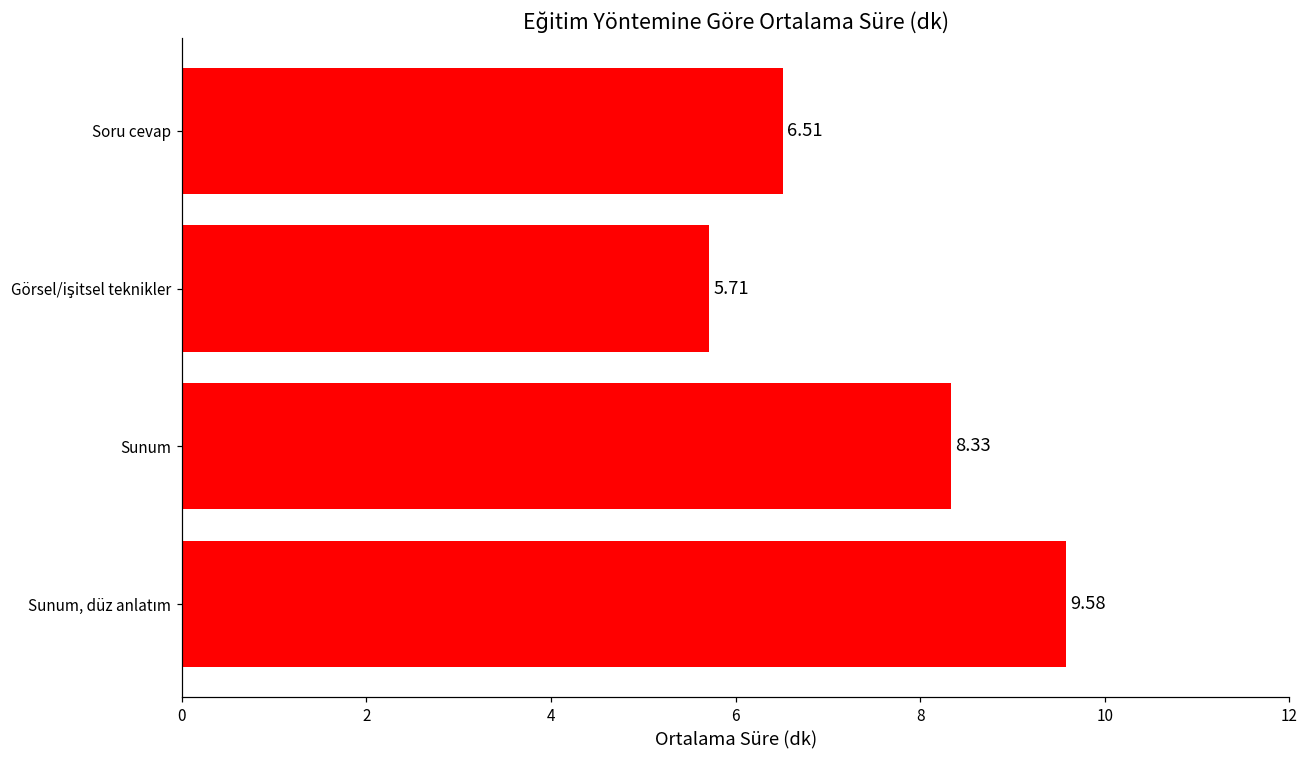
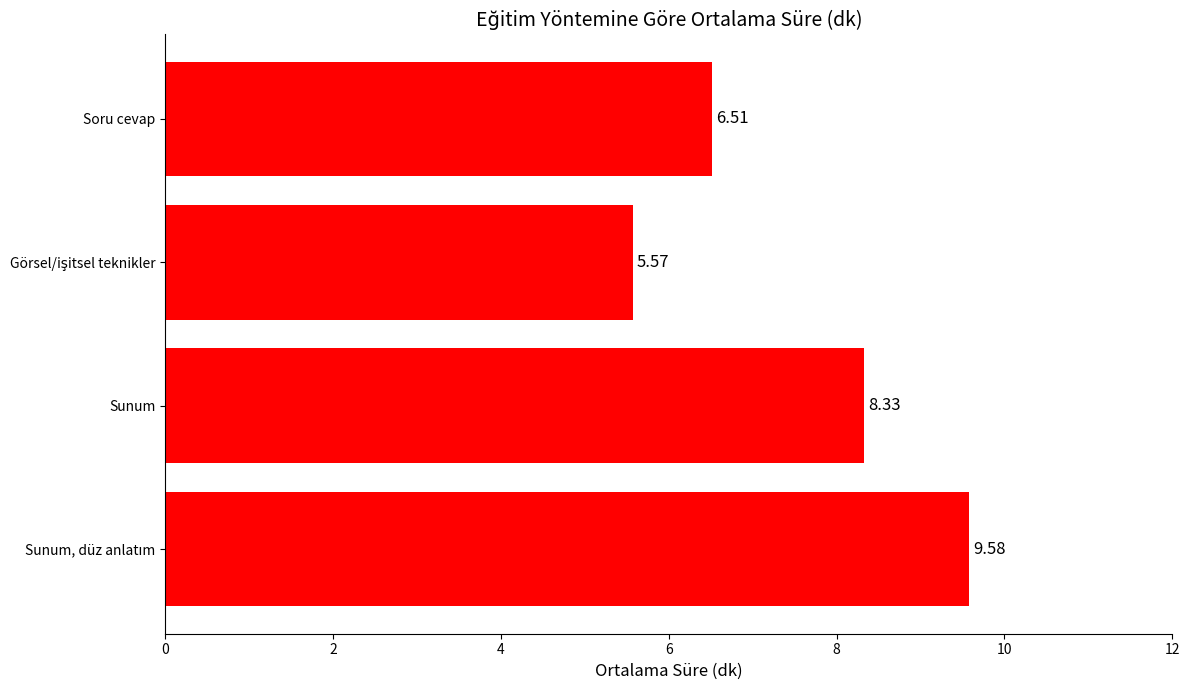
  {
    "Soru cevap": 6.51,
-   "Görsel/işitsel teknikler": 5.71,
+   "Görsel/işitsel teknikler": 5.57,
    "Sunum": 8.33,
    "Sunum, düz anlatım": 9.58
  }
